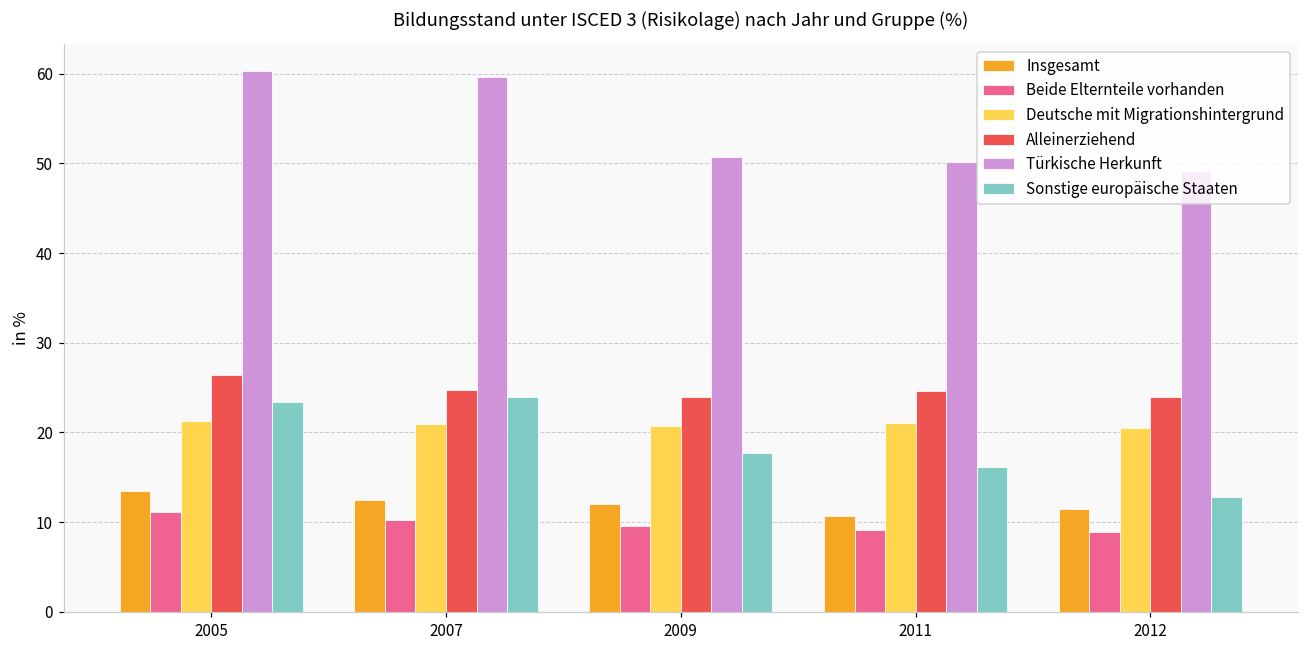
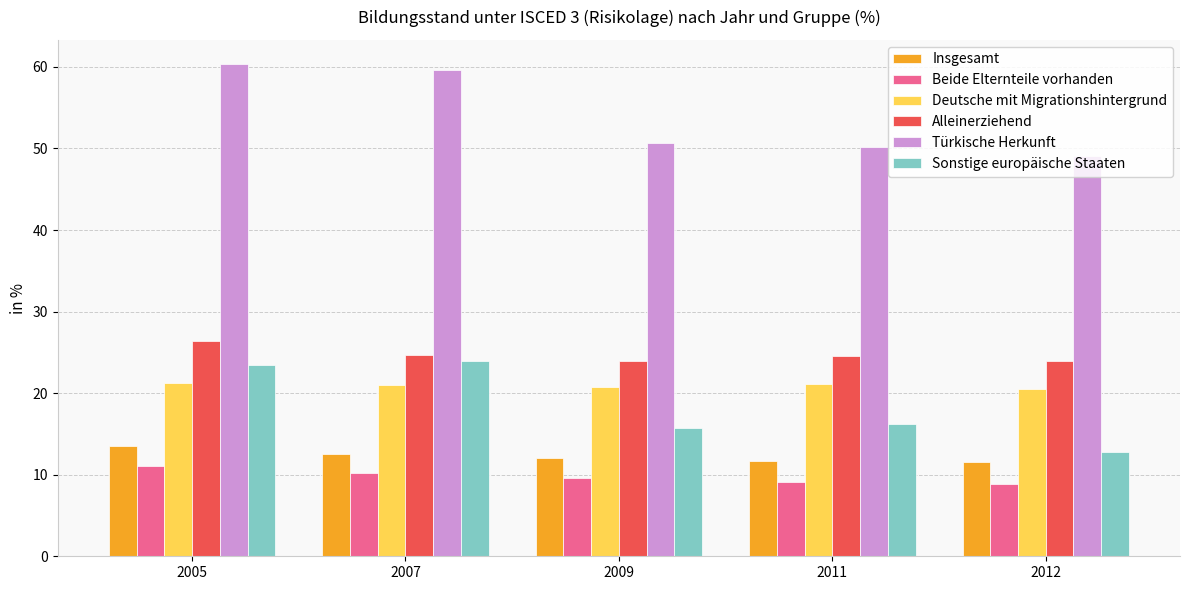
  {
    "Insgesamt": {
      "2005": 14,
      "2007": 13,
      "2009": 12,
-     "2011": 11,
+     "2011": 12,
      "2012": 12
    },
    "Beide Elternteile vorhanden": {
      "2005": 11,
      "2007": 10,
      "2009": 10,
      "2011": 9,
      "2012": 9
    },
    "Deutsche mit Migrationshintergrund": {
      "2005": 21,
      "2007": 21,
      "2009": 21,
      "2011": 21,
      "2012": 21
    },
    "Alleinerziehend": {
      "2005": 26,
      "2007": 25,
      "2009": 24,
      "2011": 25,
      "2012": 24
    },
    "Türkische Herkunft": {
      "2005": 60,
      "2007": 60,
      "2009": 51,
      "2011": 50
    },
    "Sonstige europäische Staaten": {
      "2005": 23,
      "2007": 24,
-     "2009": 18,
+     "2009": 16,
      "2011": 16,
      "2012": 13
    }
  }
